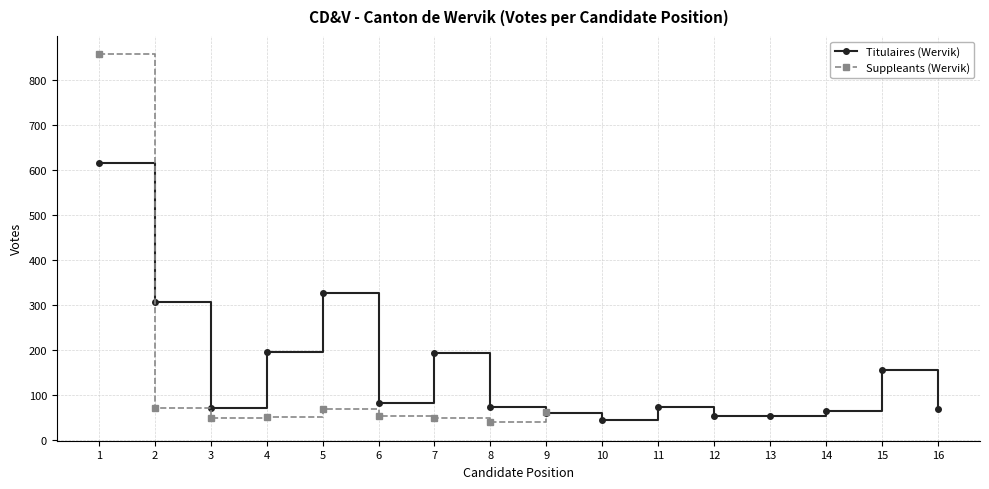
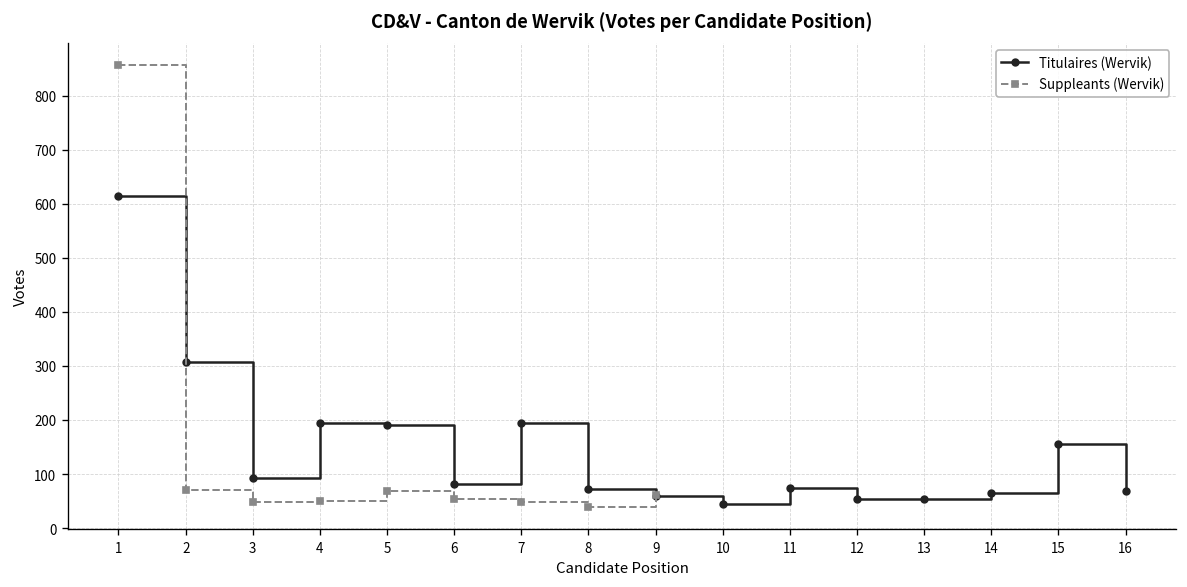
  {
    "Titulaires (Wervik)": {
      "1": 620,
      "2": 310,
-     "3": 70,
+     "3": 90,
      "4": 200,
-     "5": 330,
+     "5": 190,
      "6": 80,
      "7": 190,
      "8": 70,
      "10": 50,
      "11": 70,
      "12": 50,
      "13": 50,
      "14": 70,
      "15": 160,
      "16": 70
    },
    "Suppleants (Wervik)": {
      "1": 860,
      "2": 70,
      "3": 50,
      "4": 50,
      "5": 70,
      "6": 50,
      "7": 50,
      "8": 40
    }
  }
